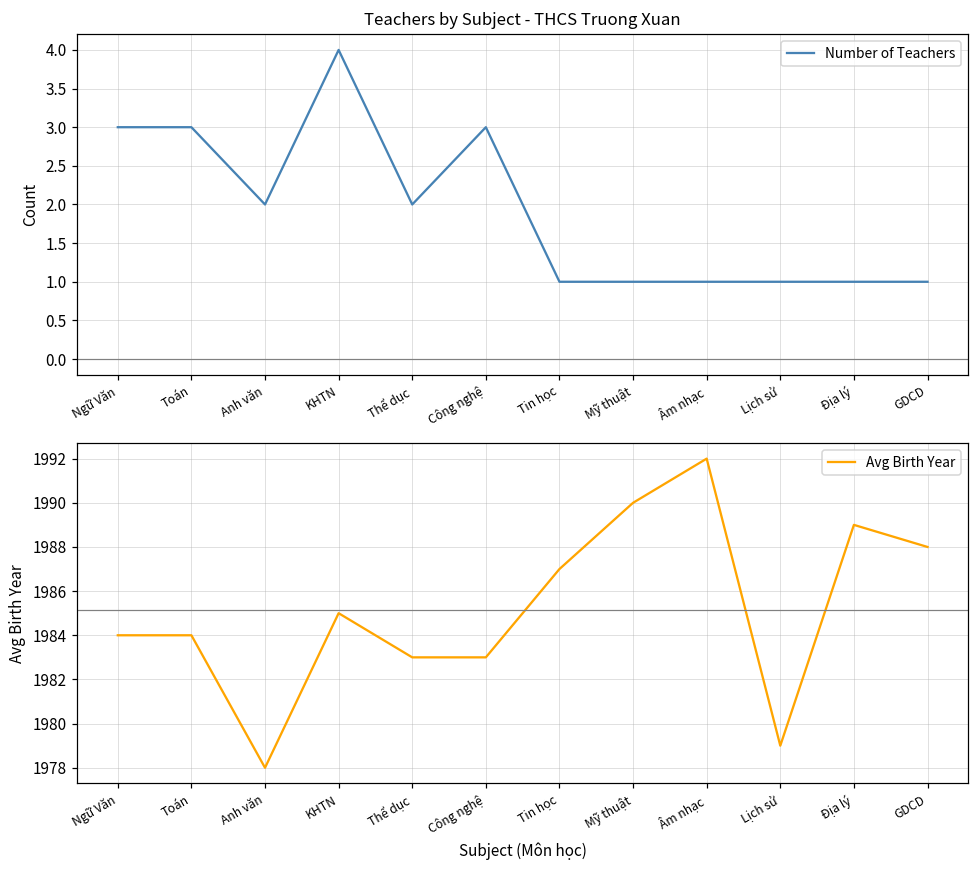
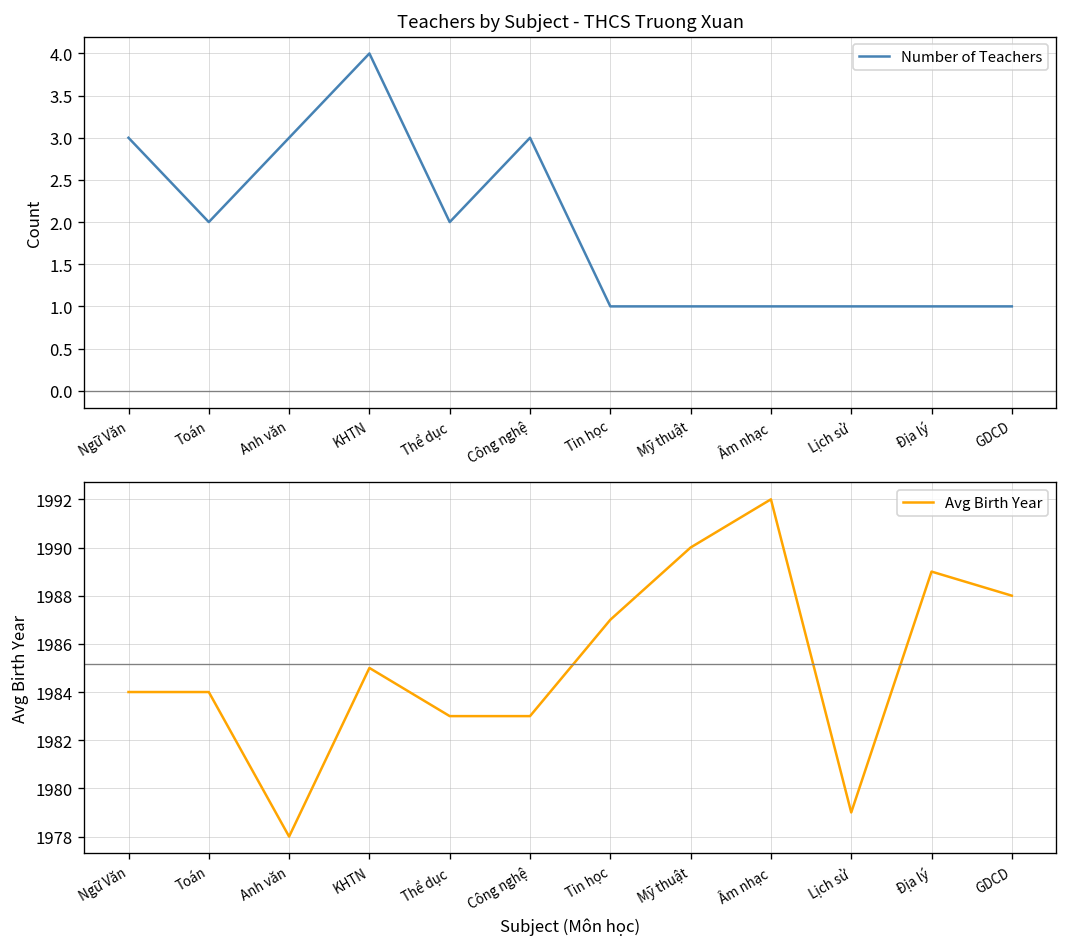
  {
    "Teachers by Subject - THCS Truong Xuan": {
      "Ngữ Văn": 3,
-     "Toán": 3,
-     "Anh văn": 2,
+     "Toán": 2,
+     "Anh văn": 3,
      "KHTN": 4,
      "Thể dục": 2,
      "Công nghệ": 3,
      "Tin học": 1,
      "Mỹ thuật": 1,
      "Âm nhạc": 1,
      "Lịch sử": 1,
      "Địa lý": 1,
      "GDCD": 1
    }
  }
